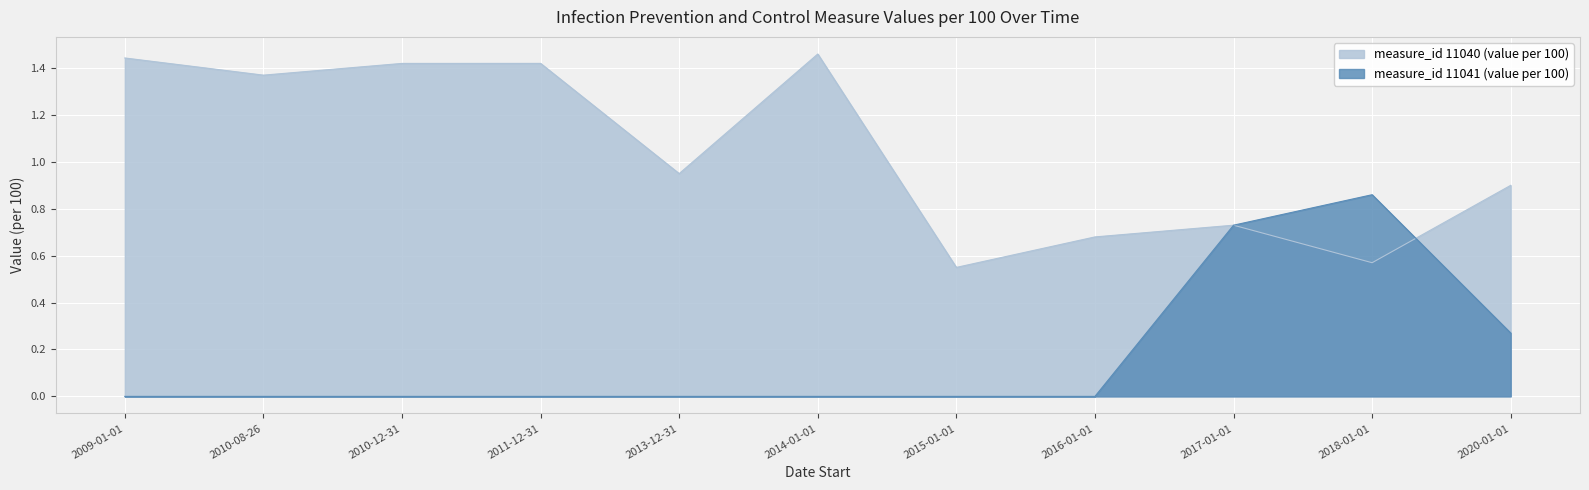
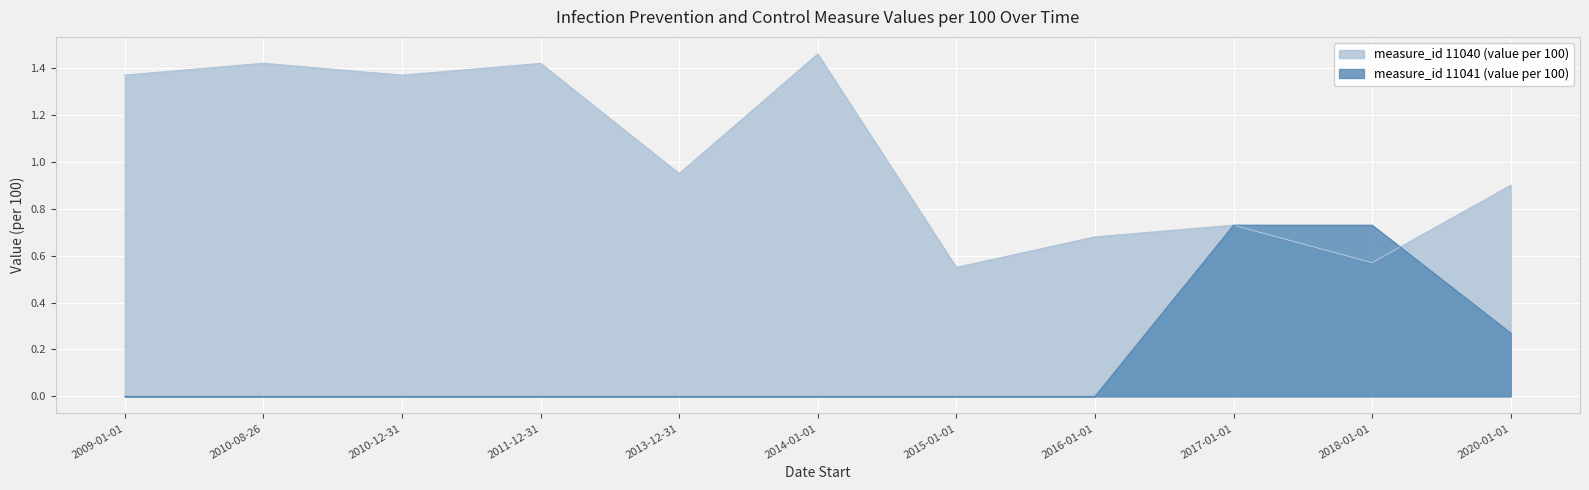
  {
    "measure_id 11040 (value per 100)": {
-     "2009-01-01": 1.44,
-     "2010-08-26": 1.37,
-     "2010-12-31": 1.42,
+     "2009-01-01": 1.37,
+     "2010-08-26": 1.42,
+     "2010-12-31": 1.37,
      "2011-12-31": 1.42,
      "2013-12-31": 0.95,
      "2014-01-01": 1.46,
      "2015-01-01": 0.55,
      "2016-01-01": 0.68,
      "2018-01-01": 0.57,
      "2020-01-01": 0.90
    },
    "measure_id 11041 (value per 100)": {
      "2009-01-01": 0.00,
      "2010-08-26": 0.00,
      "2010-12-31": 0.00,
      "2011-12-31": 0.00,
      "2013-12-31": 0.00,
      "2014-01-01": 0.00,
      "2015-01-01": 0.00,
      "2016-01-01": 0.00,
-     "2018-01-01": 0.86,
+     "2018-01-01": 0.73,
      "2020-01-01": 0.27
    }
  }
